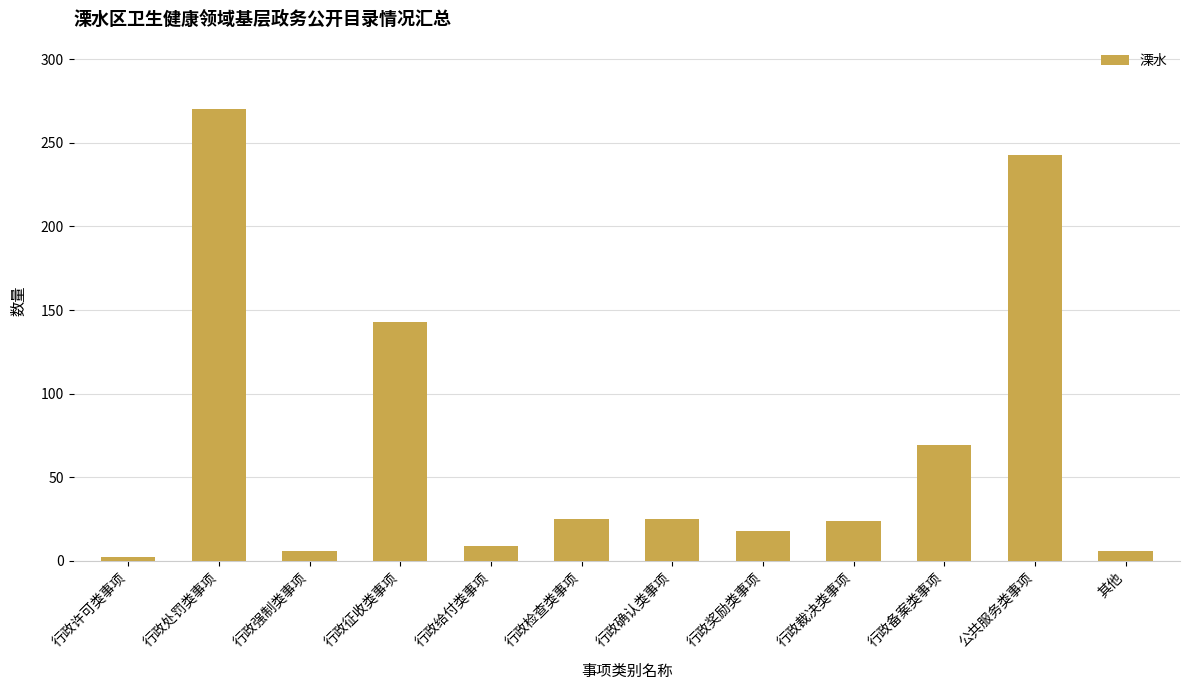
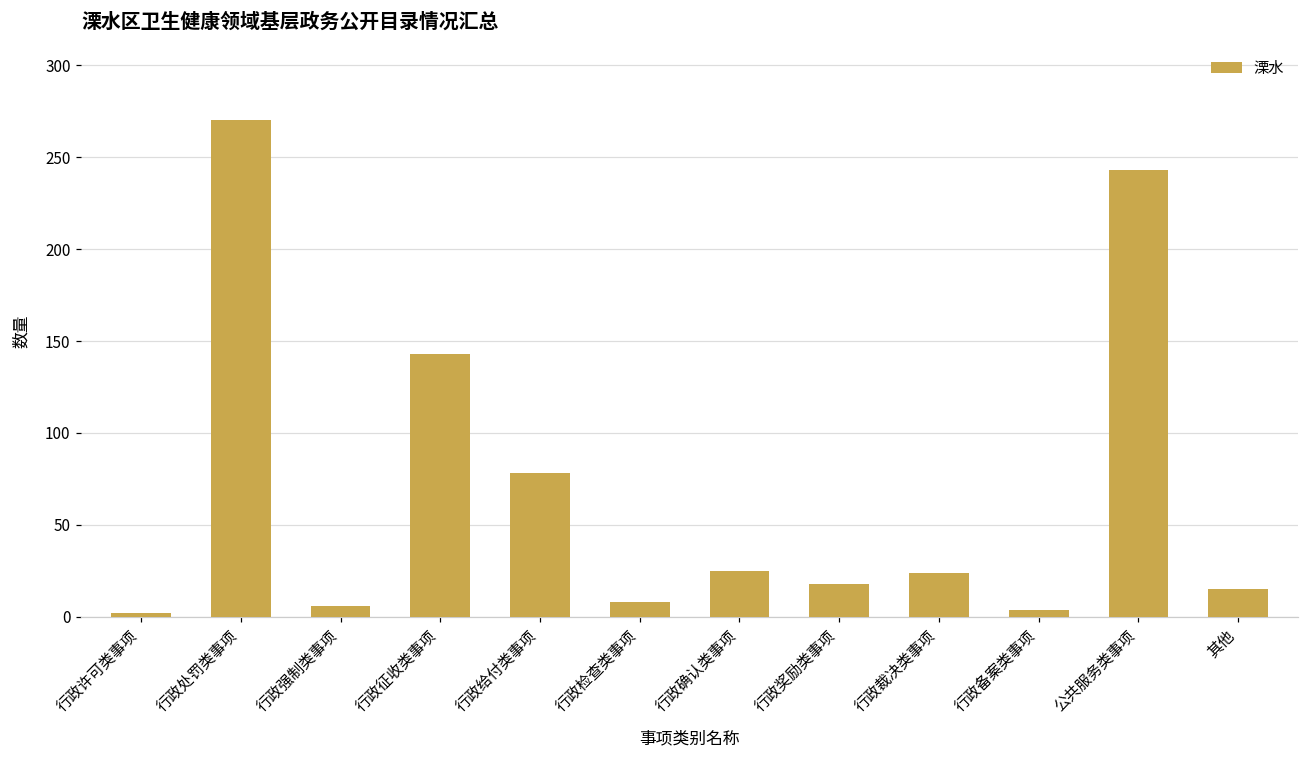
  {
    "行政许可类事项": 2,
    "行政处罚类事项": 270,
    "行政强制类事项": 6,
    "行政征收类事项": 143,
-   "行政给付类事项": 9,
-   "行政检查类事项": 25,
+   "行政给付类事项": 78,
+   "行政检查类事项": 8,
    "行政确认类事项": 25,
    "行政奖励类事项": 18,
    "行政裁决类事项": 24,
-   "行政备案类事项": 69,
+   "行政备案类事项": 4,
    "公共服务类事项": 243,
-   "其他": 6
+   "其他": 15
  }
